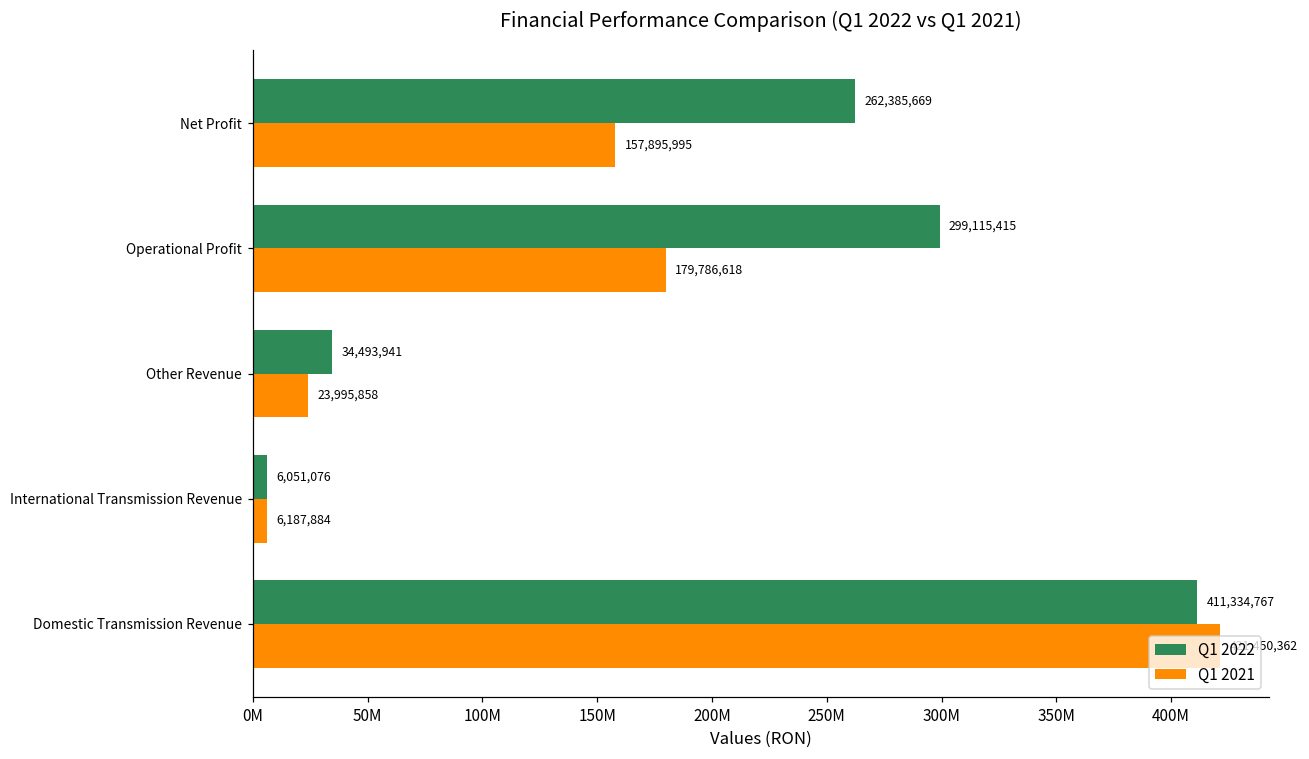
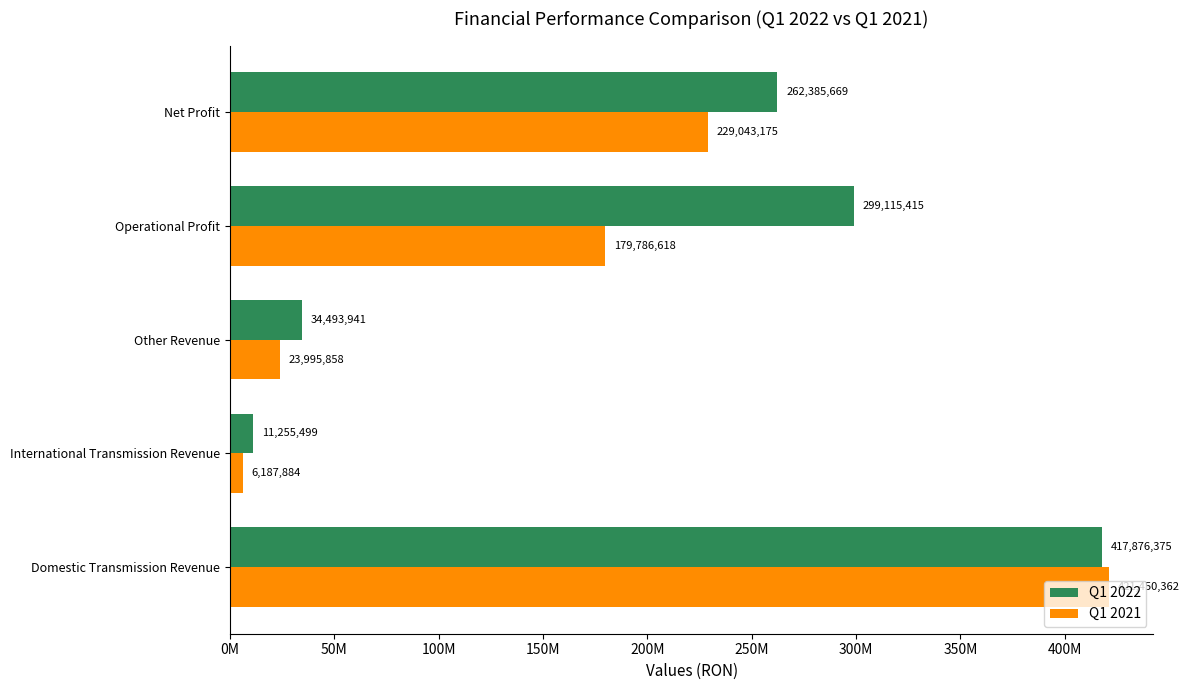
  {
    "Q1 2022": {
      "Net Profit": "262,385,669",
      "Operational Profit": "299,115,415",
      "Other Revenue": "34,493,941",
-     "International Transmission Revenue": "6,051,076",
-     "Domestic Transmission Revenue": "411,334,767"
+     "International Transmission Revenue": "11,255,499",
+     "Domestic Transmission Revenue": "417,876,375"
    },
    "Q1 2021": {
-     "Net Profit": "157,895,995",
+     "Net Profit": "229,043,175",
      "Operational Profit": "179,786,618",
      "Other Revenue": "23,995,858",
      "International Transmission Revenue": "6,187,884"
    }
  }
